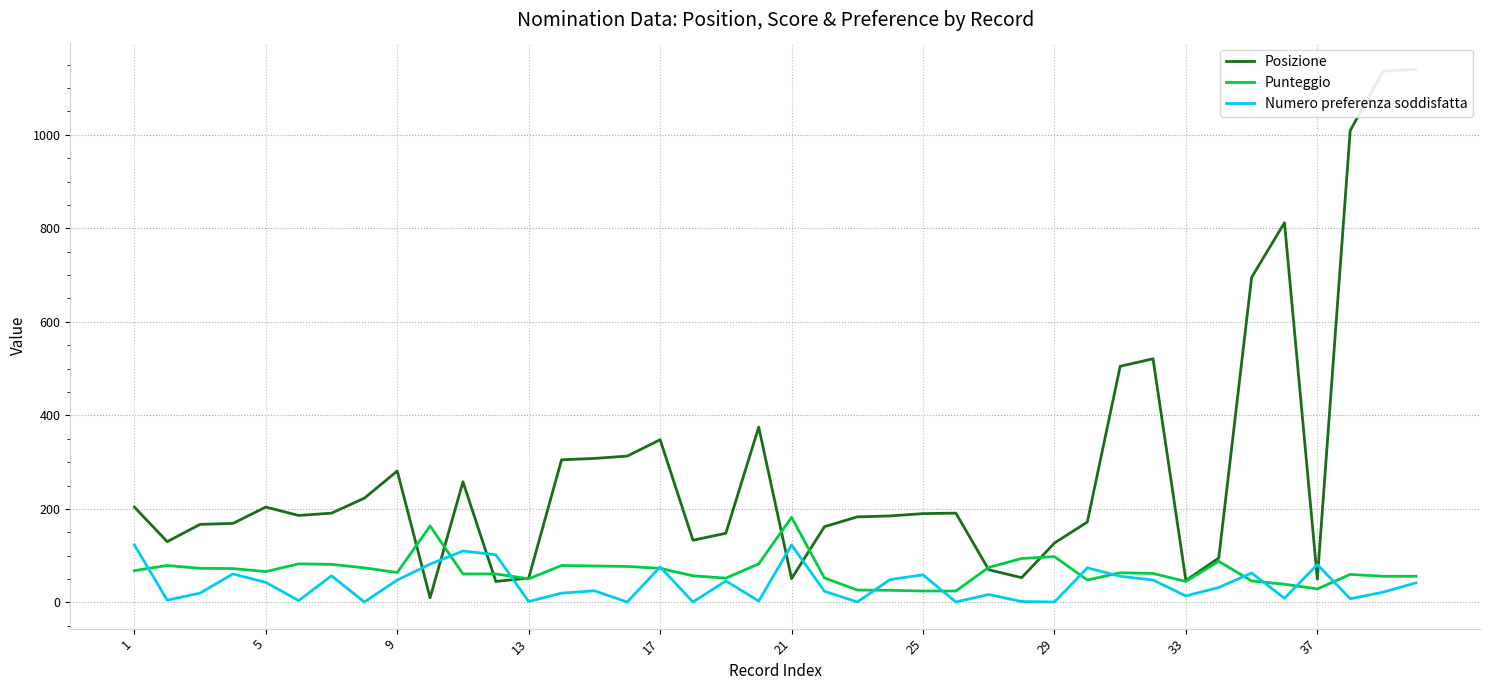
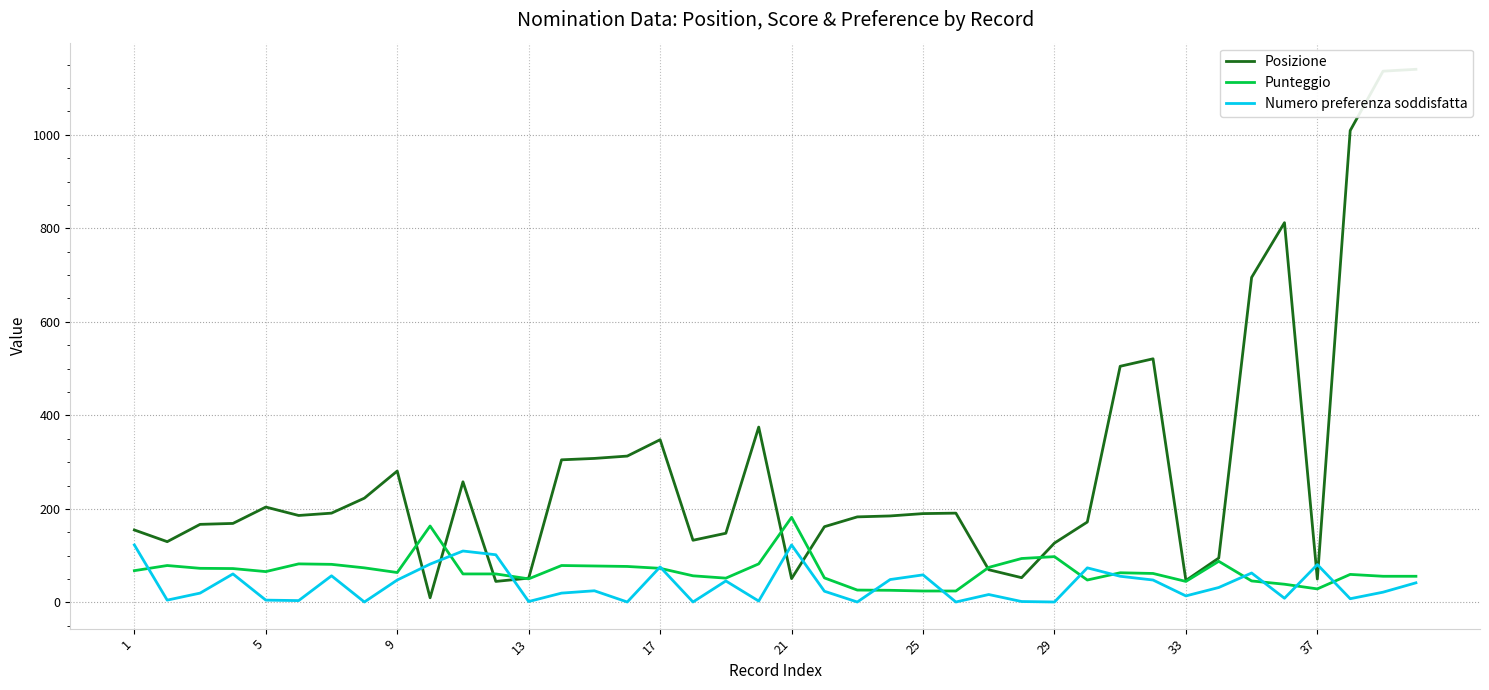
  {
    "Posizione": {
-     "1": 200,
+     "1": 160,
      "5": 200,
      "9": 280,
      "17": 350,
      "21": 50,
      "25": 190,
      "29": 130,
      "37": 50
    },
    "Punteggio": {
      "1": 70,
      "5": 70,
      "9": 60,
      "21": 180,
      "25": 20,
      "29": 100,
      "37": 30
    },
    "Numero preferenza soddisfatta": {
      "1": 120,
-     "5": 40,
+     "5": 10,
      "9": 50,
      "13": 0,
      "21": 120,
      "25": 60,
      "29": 0,
      "33": 10,
      "37": 80
    }
  }
